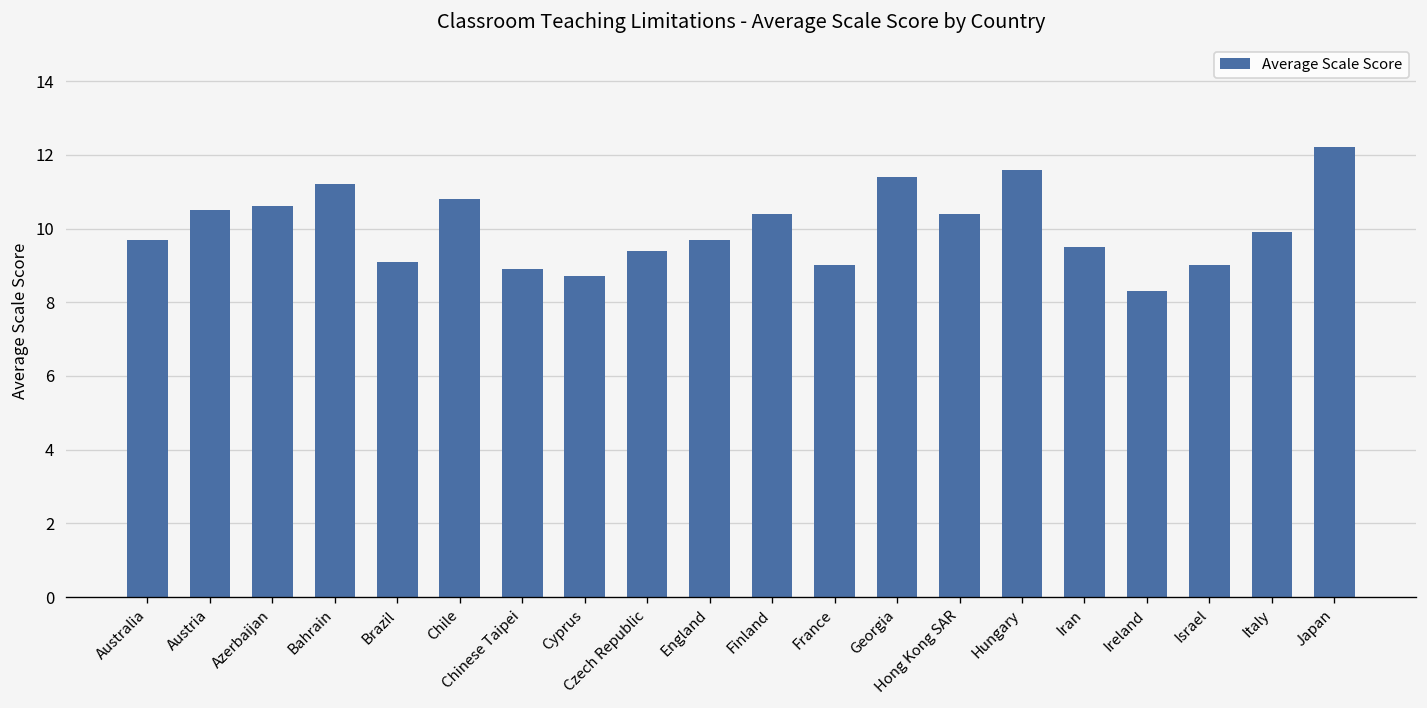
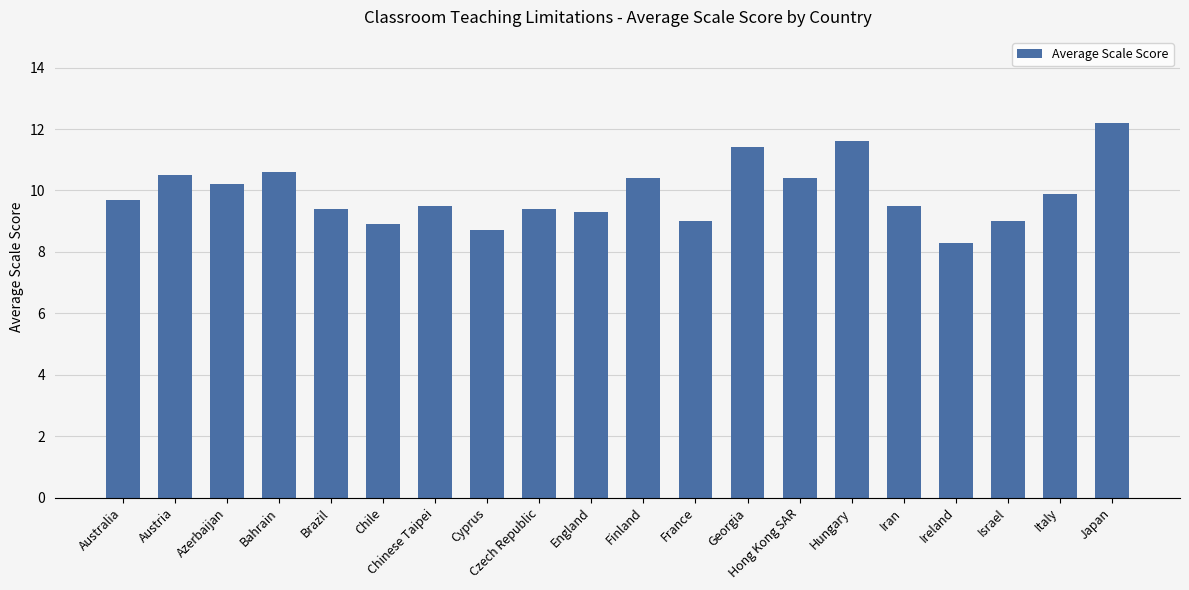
  {
    "Australia": 9.7,
    "Austria": 10.5,
-   "Azerbaijan": 10.6,
-   "Bahrain": 11.2,
-   "Brazil": 9.1,
-   "Chile": 10.8,
-   "Chinese Taipei": 8.9,
+   "Azerbaijan": 10.2,
+   "Bahrain": 10.6,
+   "Brazil": 9.4,
+   "Chile": 8.9,
+   "Chinese Taipei": 9.5,
    "Cyprus": 8.7,
    "Czech Republic": 9.4,
-   "England": 9.7,
+   "England": 9.3,
    "Finland": 10.4,
    "France": 9.0,
    "Georgia": 11.4,
    "Hong Kong SAR": 10.4,
    "Hungary": 11.6,
    "Iran": 9.5,
    "Ireland": 8.3,
    "Israel": 9.0,
    "Italy": 9.9,
    "Japan": 12.2
  }
